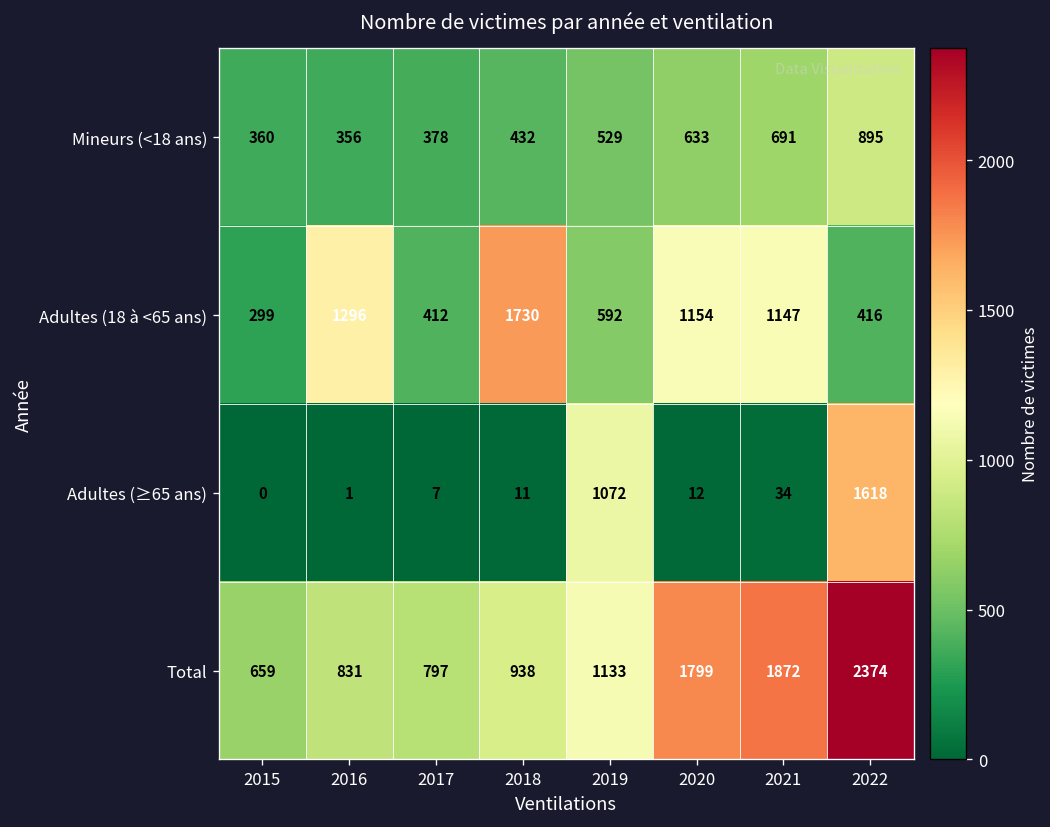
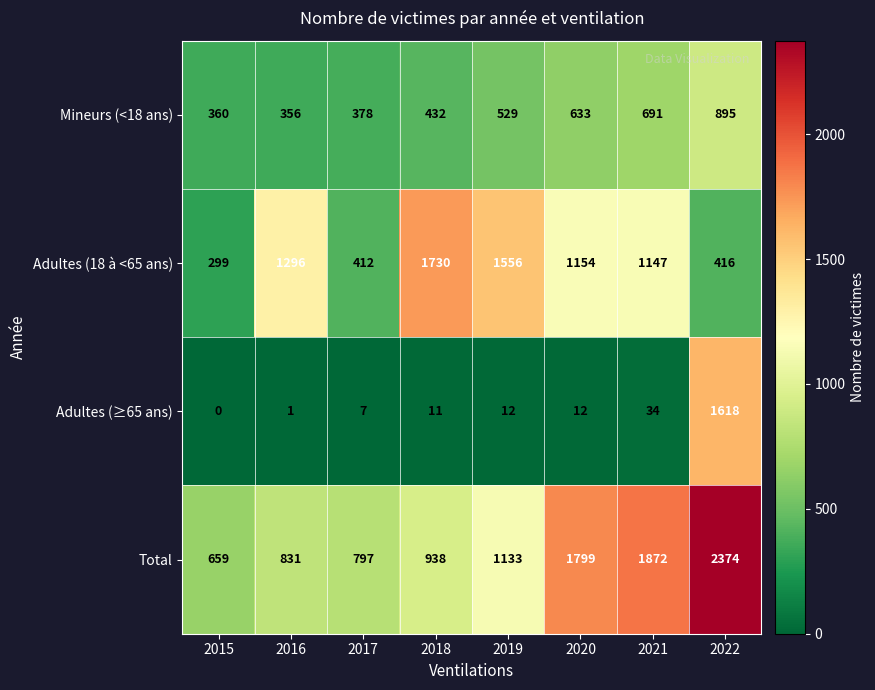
  {
    "Mineurs (<18 ans)": {
      "2015": 360,
      "2016": 356,
      "2017": 378,
      "2018": 432,
      "2019": 529,
      "2020": 633,
      "2021": 691
    },
    "Adultes (18 à <65 ans)": {
      "2015": 299,
      "2016": 1296,
      "2017": 412,
      "2018": 1730,
-     "2019": 592,
+     "2019": 1556,
      "2020": 1154,
      "2021": 1147,
      "2022": 416
    },
    "Adultes (≥65 ans)": {
      "2015": 0,
      "2016": 1,
      "2017": 7,
      "2018": 11,
-     "2019": 1072,
+     "2019": 12,
      "2020": 12,
      "2021": 34,
      "2022": 1618
    },
    "Total": {
      "2015": 659,
      "2016": 831,
      "2017": 797,
      "2018": 938,
      "2019": 1133,
      "2020": 1799,
      "2021": 1872,
      "2022": 2374
    }
  }
